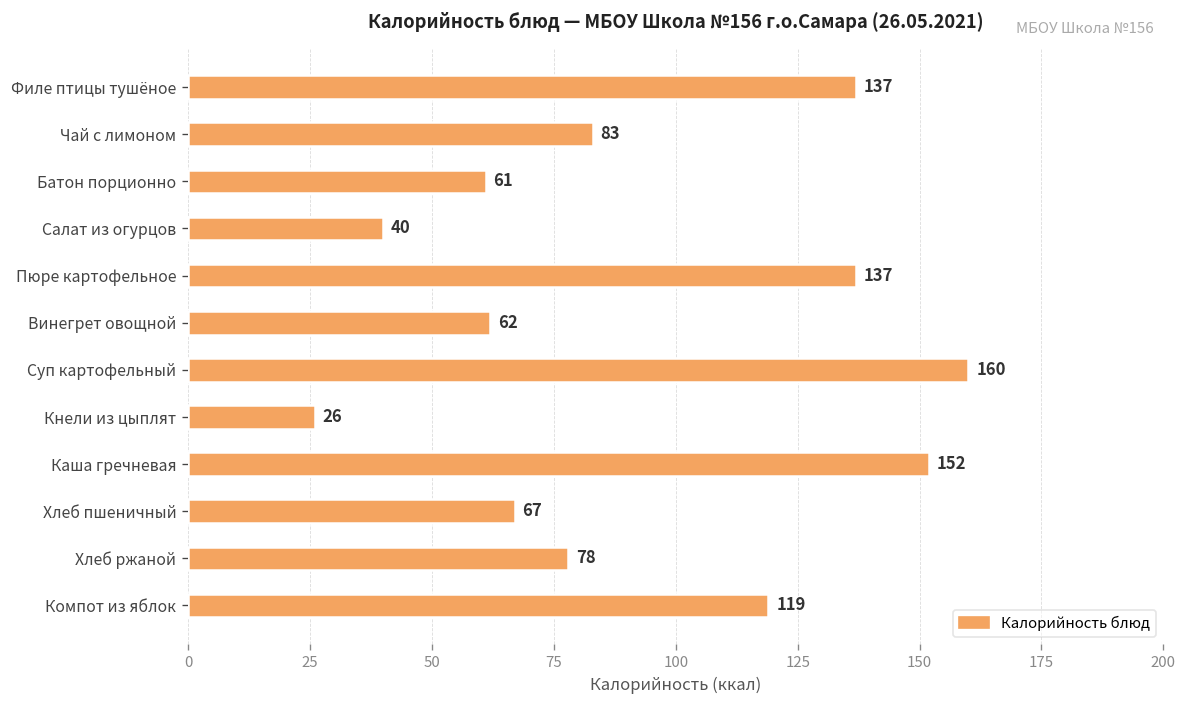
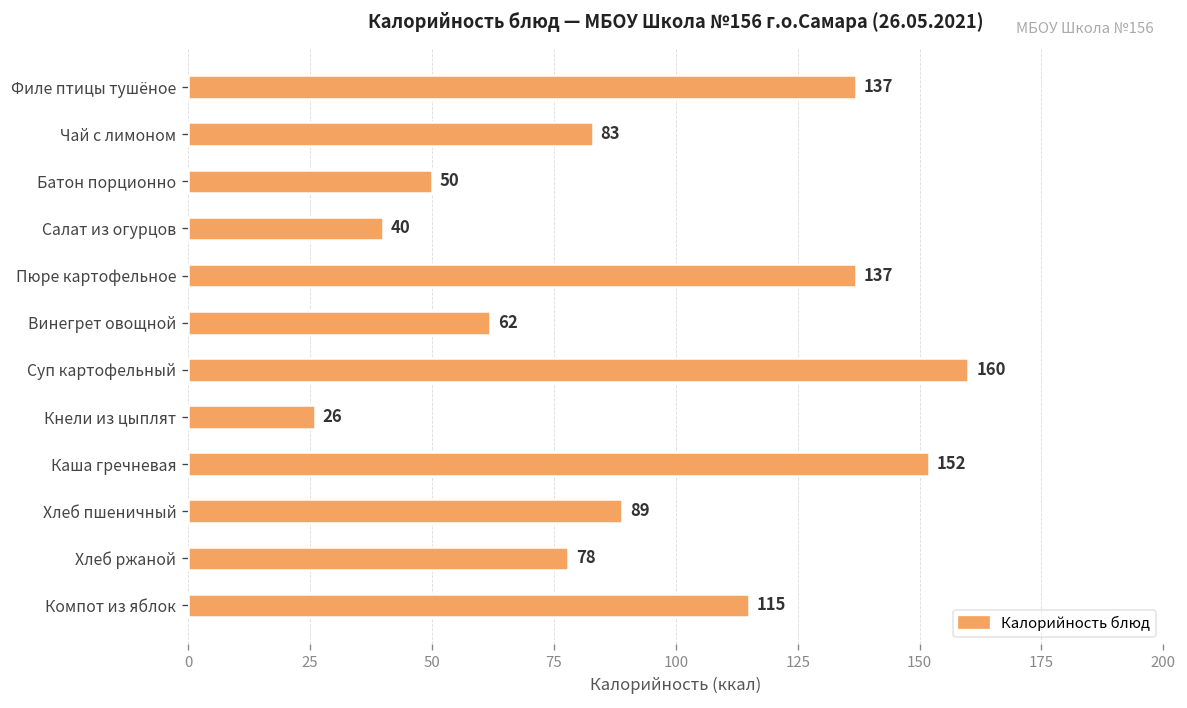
  {
    "Филе птицы тушёное": 137,
    "Чай с лимоном": 83,
-   "Батон порционно": 61,
+   "Батон порционно": 50,
    "Салат из огурцов": 40,
    "Пюре картофельное": 137,
    "Винегрет овощной": 62,
    "Суп картофельный": 160,
    "Кнели из цыплят": 26,
    "Каша гречневая": 152,
-   "Хлеб пшеничный": 67,
+   "Хлеб пшеничный": 89,
    "Хлеб ржаной": 78,
-   "Компот из яблок": 119
+   "Компот из яблок": 115
  }
